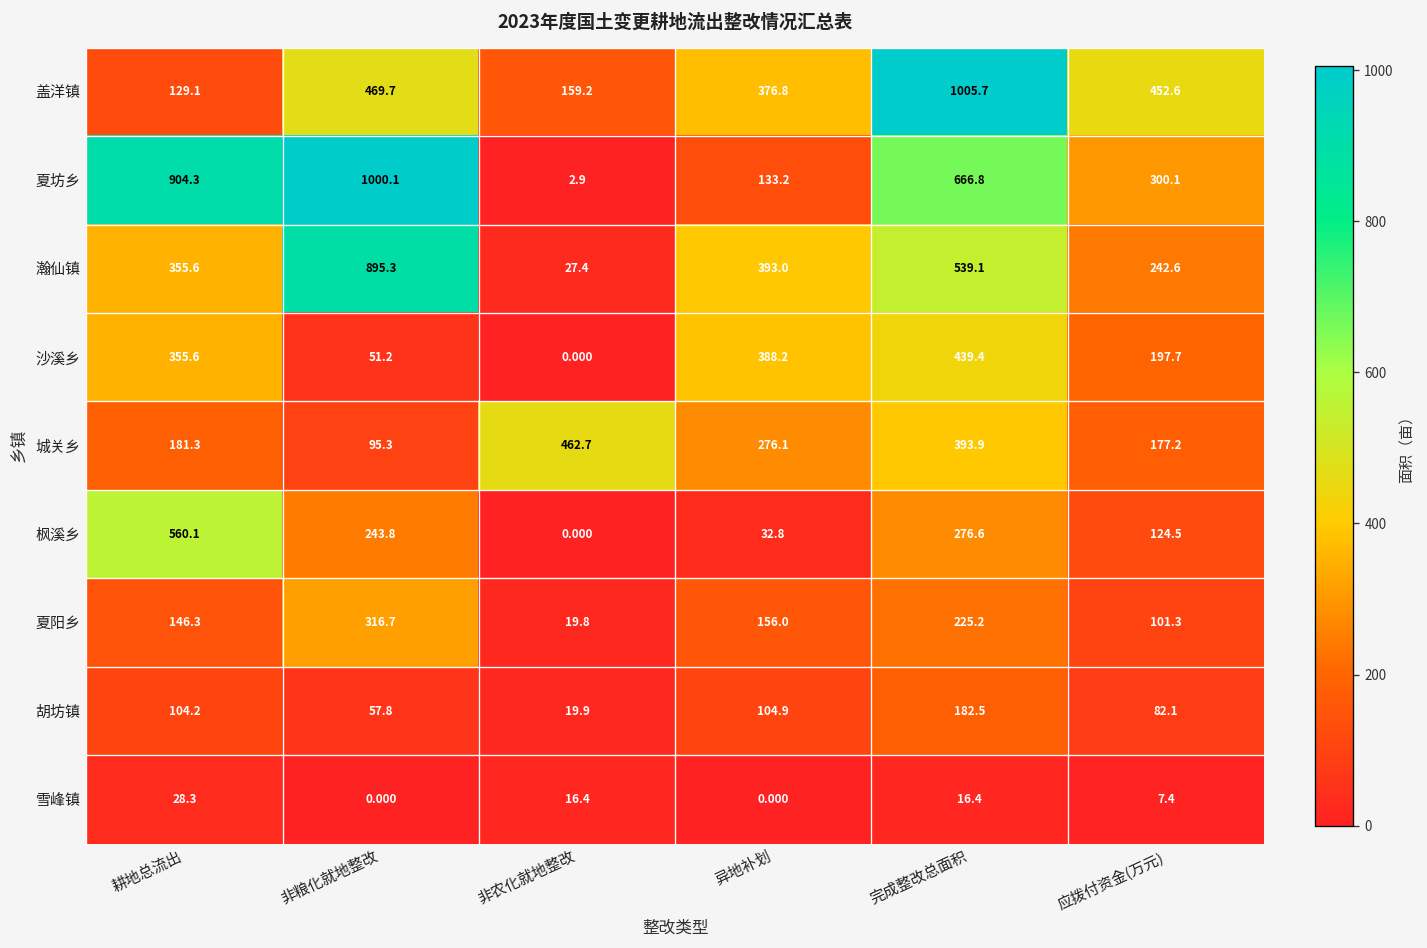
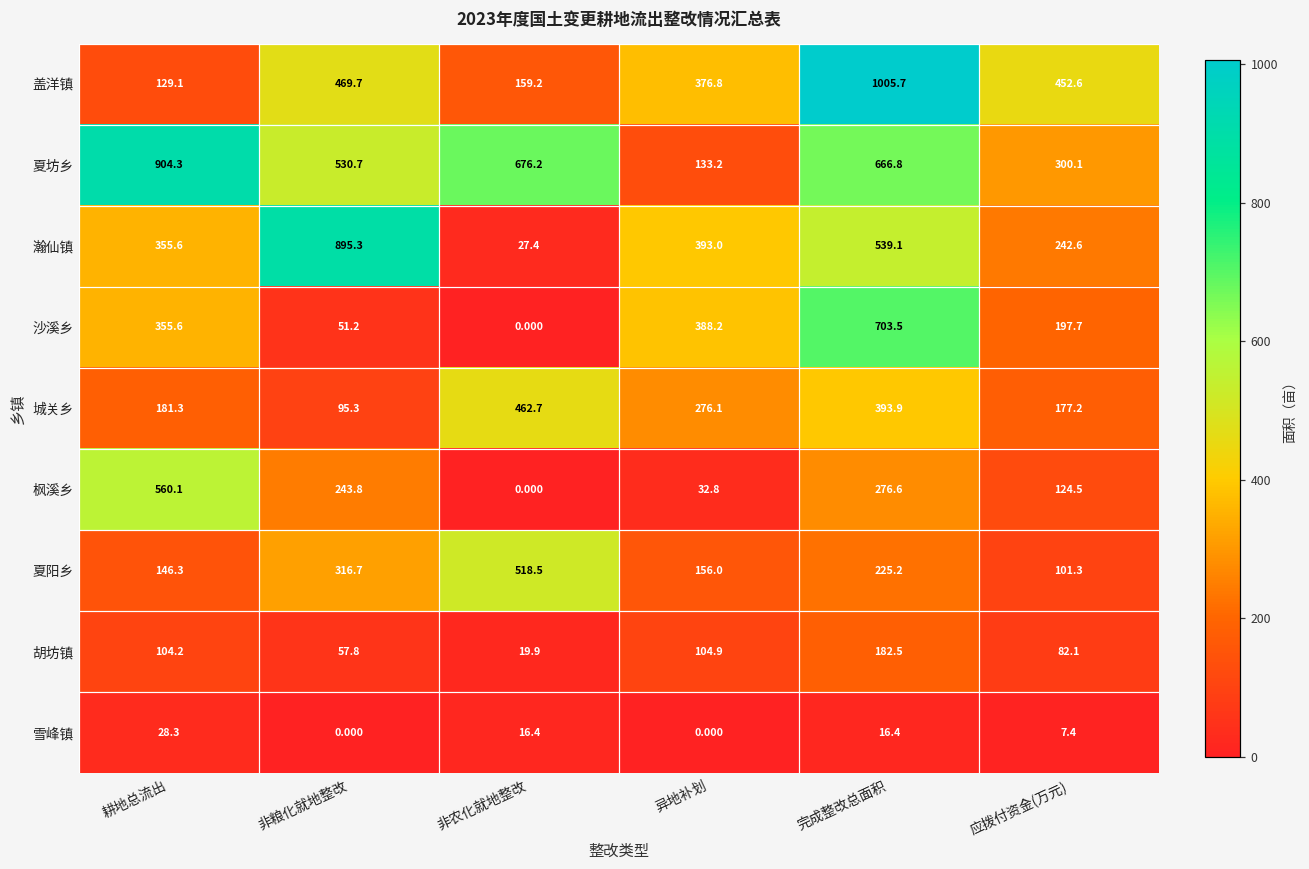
  {
    "盖洋镇": {
      "耕地总流出": 129.1,
      "非粮化就地整改": 469.7,
      "非农化就地整改": 159.2,
      "异地补划": 376.8,
      "完成整改总面积": 1005.7,
      "应拨付资金(万元)": 452.6
    },
    "夏坊乡": {
      "耕地总流出": 904.3,
-     "非粮化就地整改": 1000.1,
-     "非农化就地整改": 2.9,
+     "非粮化就地整改": 530.7,
+     "非农化就地整改": 676.2,
      "异地补划": 133.2,
      "完成整改总面积": 666.8,
      "应拨付资金(万元)": 300.1
    },
    "瀚仙镇": {
      "耕地总流出": 355.6,
      "非粮化就地整改": 895.3,
      "非农化就地整改": 27.4,
      "异地补划": 393.0,
      "完成整改总面积": 539.1,
      "应拨付资金(万元)": 242.6
    },
    "沙溪乡": {
      "耕地总流出": 355.6,
      "非粮化就地整改": 51.2,
      "非农化就地整改": 0.000,
      "异地补划": 388.2,
-     "完成整改总面积": 439.4,
+     "完成整改总面积": 703.5,
      "应拨付资金(万元)": 197.7
    },
    "城关乡": {
      "耕地总流出": 181.3,
      "非粮化就地整改": 95.3,
      "非农化就地整改": 462.7,
      "异地补划": 276.1,
      "完成整改总面积": 393.9,
      "应拨付资金(万元)": 177.2
    },
    "枫溪乡": {
      "耕地总流出": 560.1,
      "非粮化就地整改": 243.8,
      "非农化就地整改": 0.000,
      "异地补划": 32.8,
      "完成整改总面积": 276.6,
      "应拨付资金(万元)": 124.5
    },
    "夏阳乡": {
      "耕地总流出": 146.3,
      "非粮化就地整改": 316.7,
-     "非农化就地整改": 19.8,
+     "非农化就地整改": 518.5,
      "异地补划": 156.0,
      "完成整改总面积": 225.2,
      "应拨付资金(万元)": 101.3
    },
    "胡坊镇": {
      "耕地总流出": 104.2,
      "非粮化就地整改": 57.8,
      "非农化就地整改": 19.9,
      "异地补划": 104.9,
      "完成整改总面积": 182.5,
      "应拨付资金(万元)": 82.1
    },
    "雪峰镇": {
      "耕地总流出": 28.3,
      "非粮化就地整改": 0.000,
      "非农化就地整改": 16.4,
      "异地补划": 0.000,
      "完成整改总面积": 16.4,
      "应拨付资金(万元)": 7.4
    }
  }
